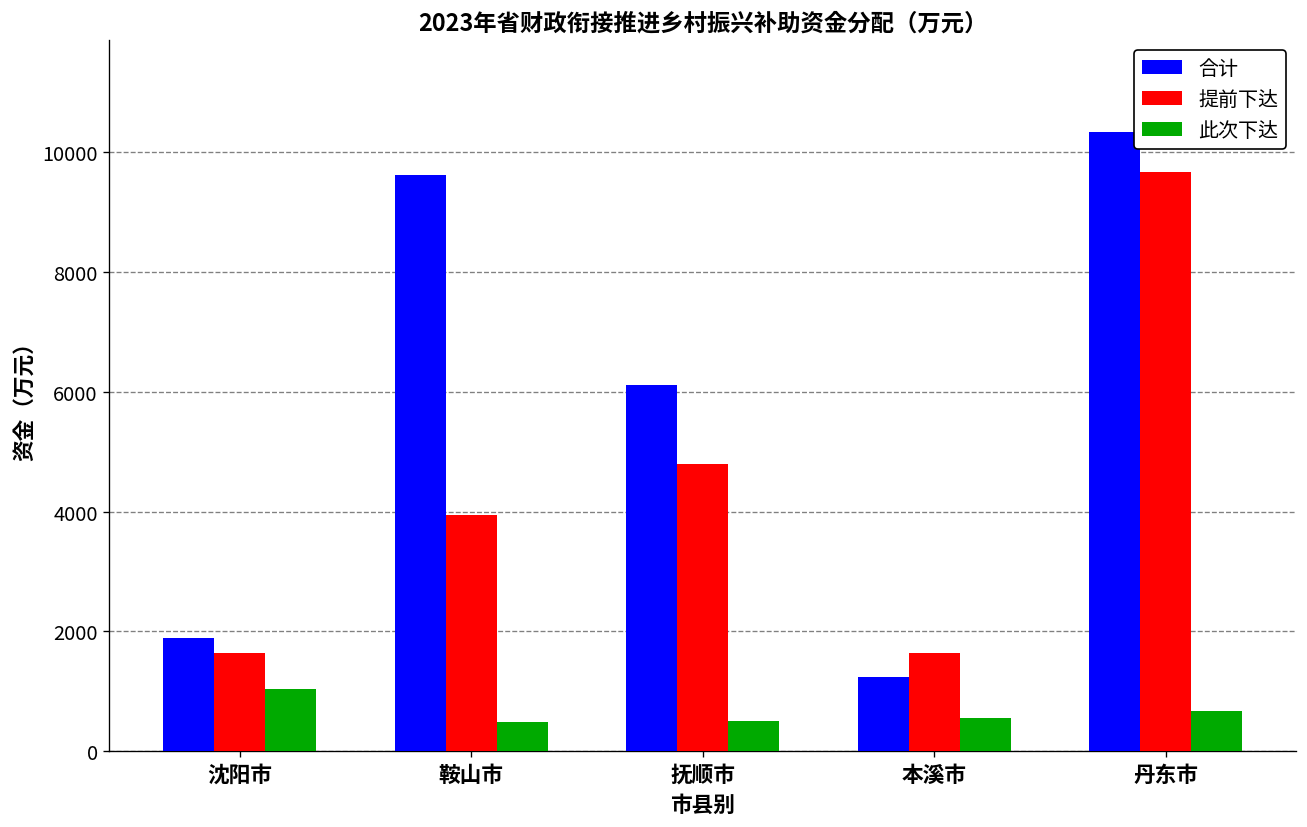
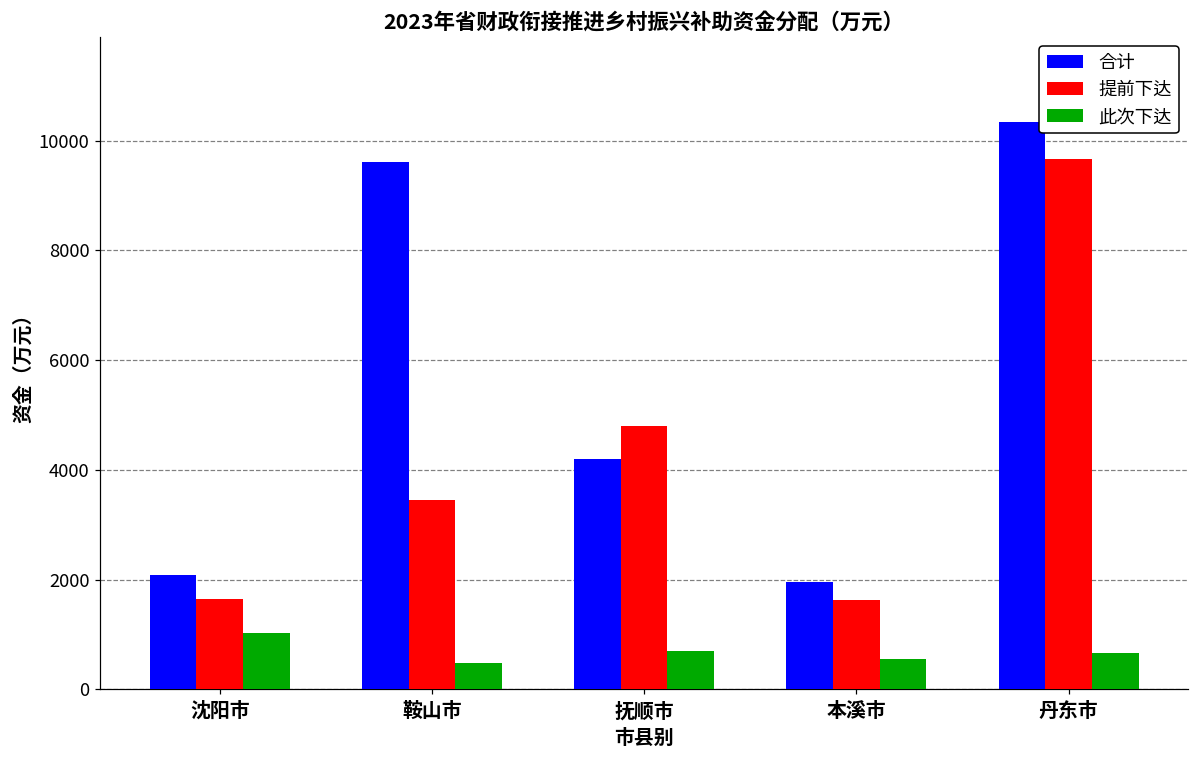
  {
    "合计": {
-     "沈阳市": 1900,
+     "沈阳市": 2100,
      "鞍山市": 9600,
-     "抚顺市": 6100,
-     "本溪市": 1200,
+     "抚顺市": 4200,
+     "本溪市": 2000,
      "丹东市": 10300
    },
    "提前下达": {
      "沈阳市": 1600,
-     "鞍山市": 3900,
+     "鞍山市": 3500,
      "抚顺市": 4800,
      "本溪市": 1600,
      "丹东市": 9700
    },
    "此次下达": {
      "沈阳市": 1000,
      "鞍山市": 500,
-     "抚顺市": 500,
+     "抚顺市": 700,
      "本溪市": 500,
      "丹东市": 700
    }
  }
